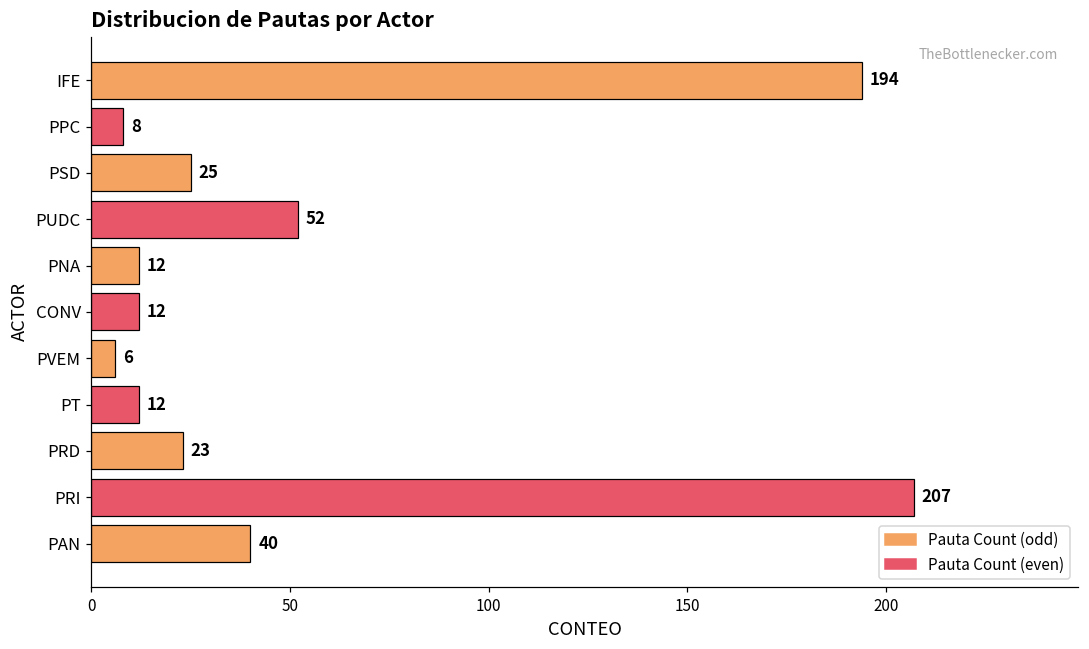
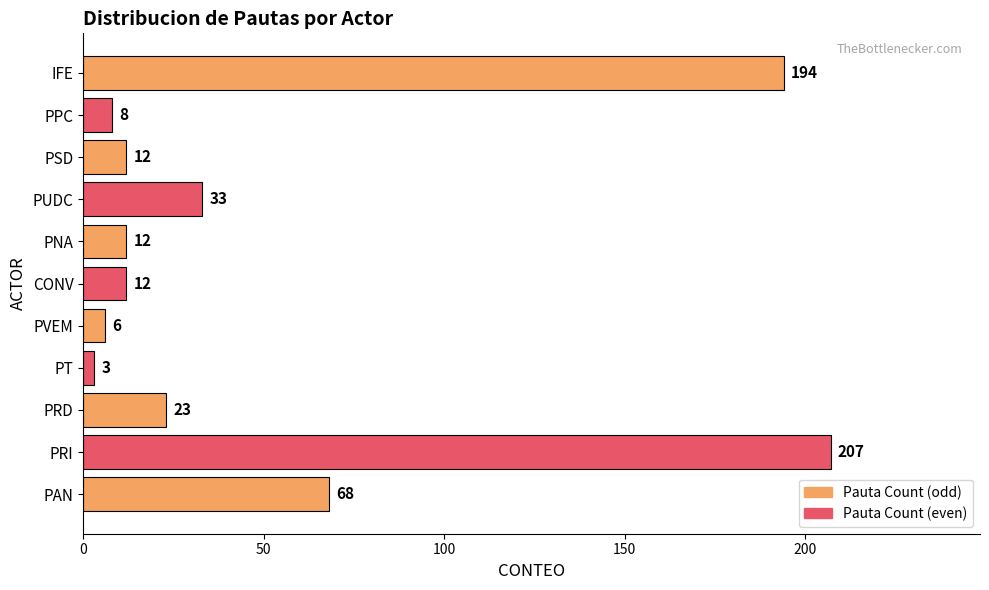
  {
    "IFE": 194,
    "PPC": 8,
-   "PSD": 25,
-   "PUDC": 52,
+   "PSD": 12,
+   "PUDC": 33,
    "PNA": 12,
    "CONV": 12,
    "PVEM": 6,
-   "PT": 12,
+   "PT": 3,
    "PRD": 23,
    "PRI": 207,
-   "PAN": 40
+   "PAN": 68
  }
